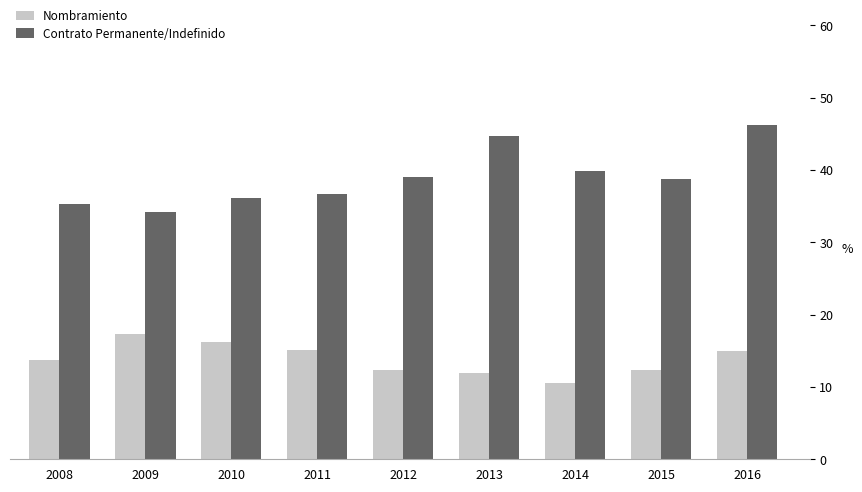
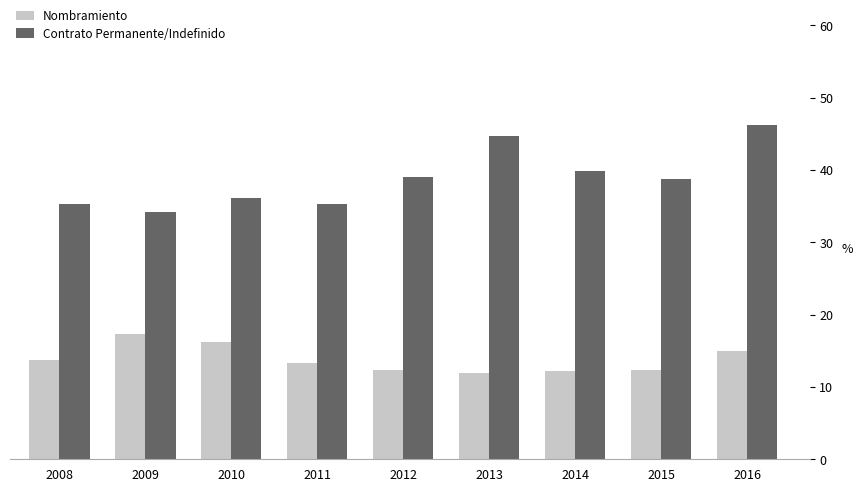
  {
    "Nombramiento": {
      "2008": 14,
      "2009": 17,
      "2010": 16,
-     "2011": 15,
+     "2011": 13,
      "2012": 12,
      "2013": 12,
-     "2014": 10,
+     "2014": 12,
      "2015": 12,
      "2016": 15
    },
    "Contrato Permanente/Indefinido": {
      "2008": 35,
      "2009": 34,
      "2010": 36,
-     "2011": 37,
+     "2011": 35,
      "2012": 39,
      "2013": 45,
      "2014": 40,
      "2015": 39,
      "2016": 46
    }
  }
